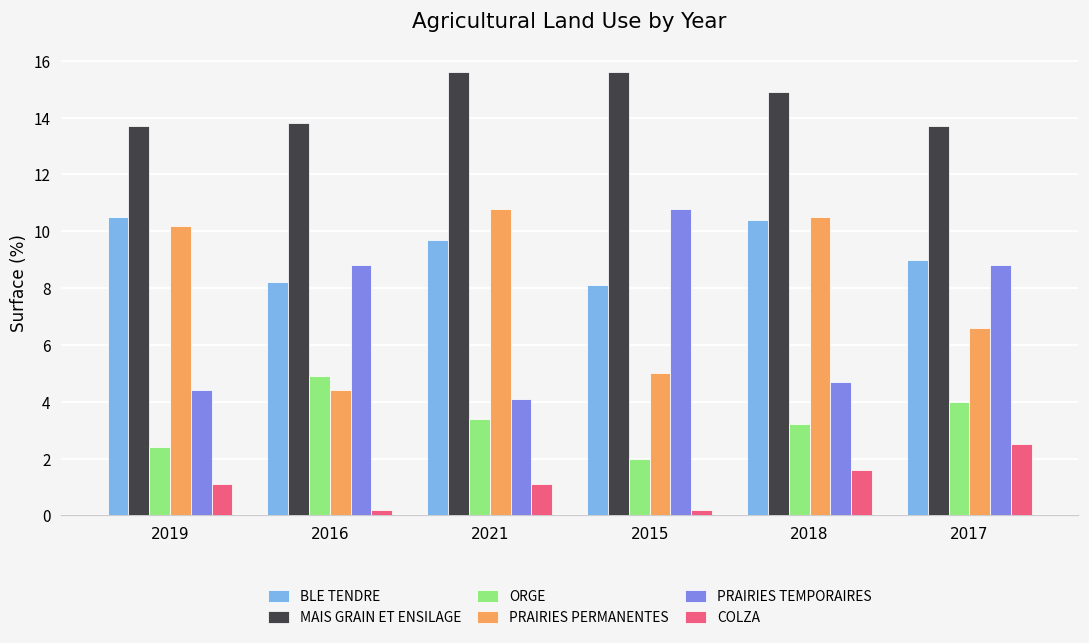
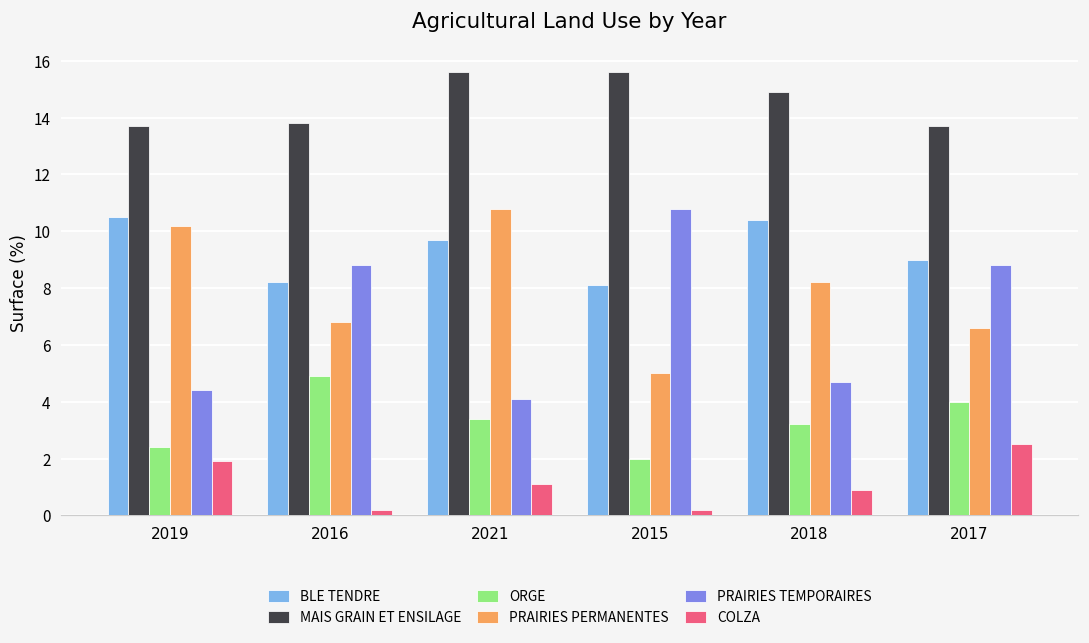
  {
    "MAIS GRAIN ET ENSILAGE": {
      "2019": 13.7,
      "2016": 13.8,
      "2021": 15.6,
      "2015": 15.6,
      "2018": 14.9,
      "2017": 13.7
    },
    "ORGE": {
      "2019": 2.4,
      "2016": 4.9,
      "2021": 3.4,
      "2015": 2.0,
      "2018": 3.2,
      "2017": 4.0
    },
    "PRAIRIES PERMANENTES": {
      "2019": 10.2,
-     "2016": 4.4,
+     "2016": 6.8,
      "2021": 10.8,
      "2015": 5.0,
-     "2018": 10.5,
+     "2018": 8.2,
      "2017": 6.6
    },
    "COLZA": {
-     "2019": 1.1,
+     "2019": 1.9,
      "2016": 0.2,
      "2021": 1.1,
      "2015": 0.2,
-     "2018": 1.6,
+     "2018": 0.9,
      "2017": 2.5
    }
  }
